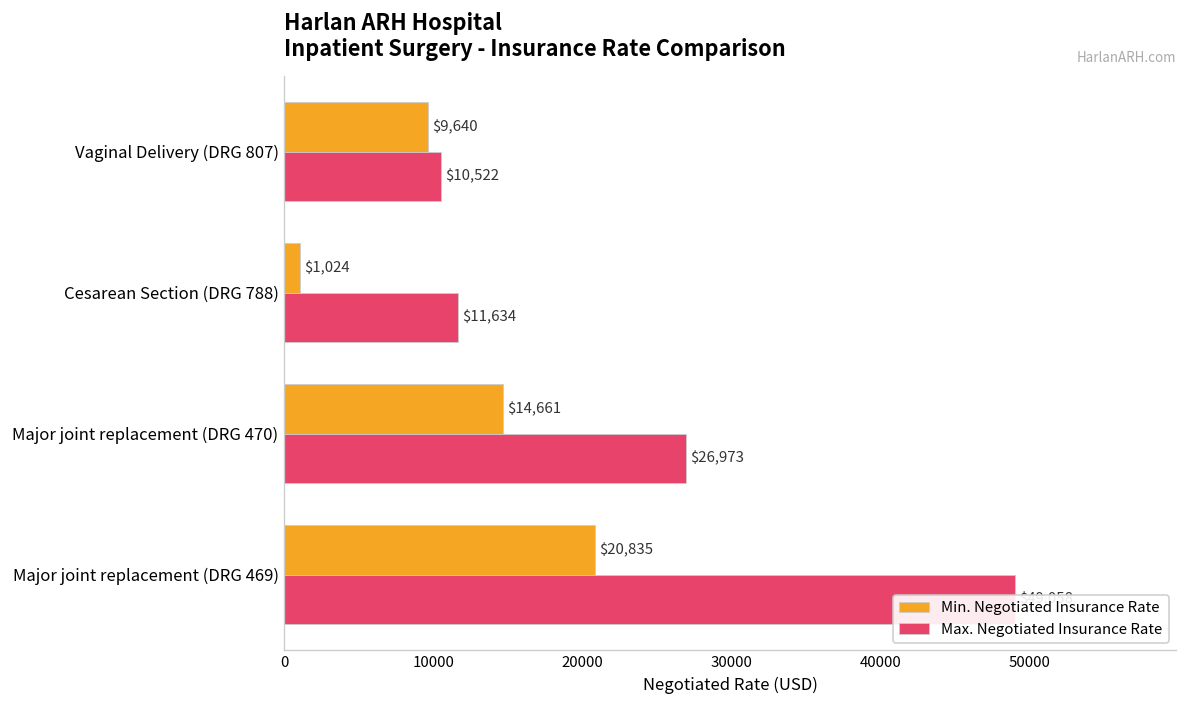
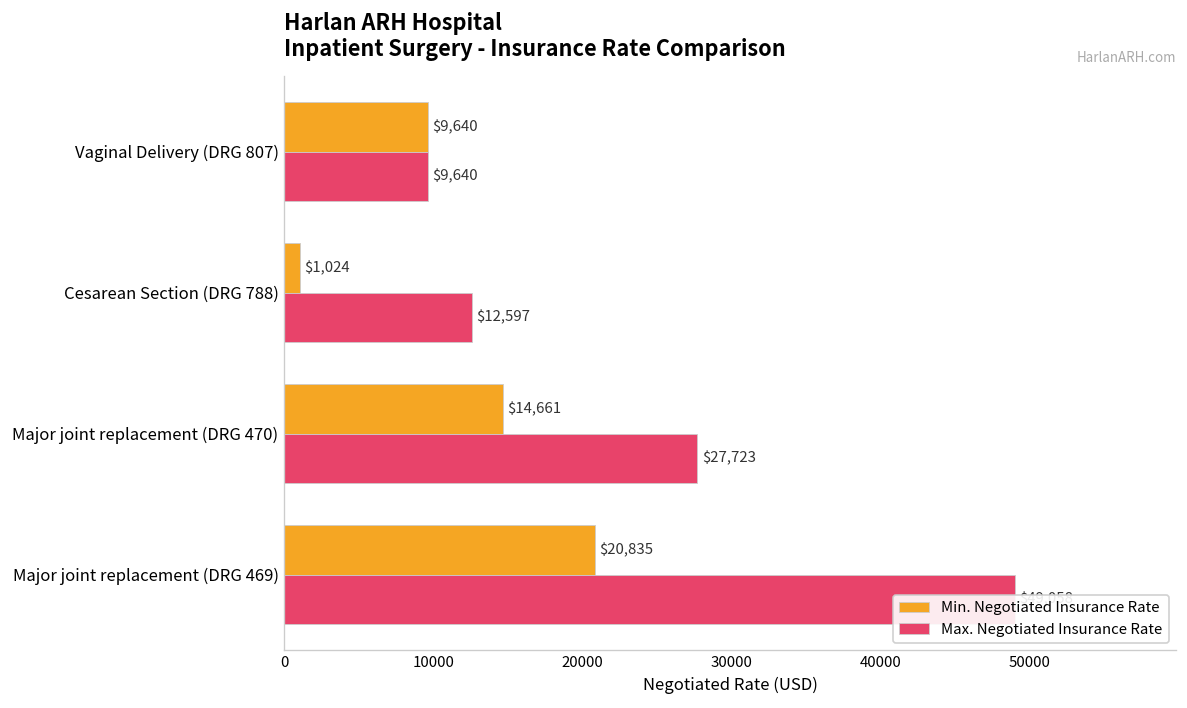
  {
    "Min. Negotiated Insurance Rate": {
      "Vaginal Delivery (DRG 807)": "$9,640",
      "Cesarean Section (DRG 788)": "$1,024",
      "Major joint replacement (DRG 470)": "$14,661",
      "Major joint replacement (DRG 469)": "$20,835"
    },
    "Max. Negotiated Insurance Rate": {
-     "Vaginal Delivery (DRG 807)": "$10,522",
-     "Cesarean Section (DRG 788)": "$11,634",
-     "Major joint replacement (DRG 470)": "$26,973"
+     "Vaginal Delivery (DRG 807)": "$9,640",
+     "Cesarean Section (DRG 788)": "$12,597",
+     "Major joint replacement (DRG 470)": "$27,723"
    }
  }
